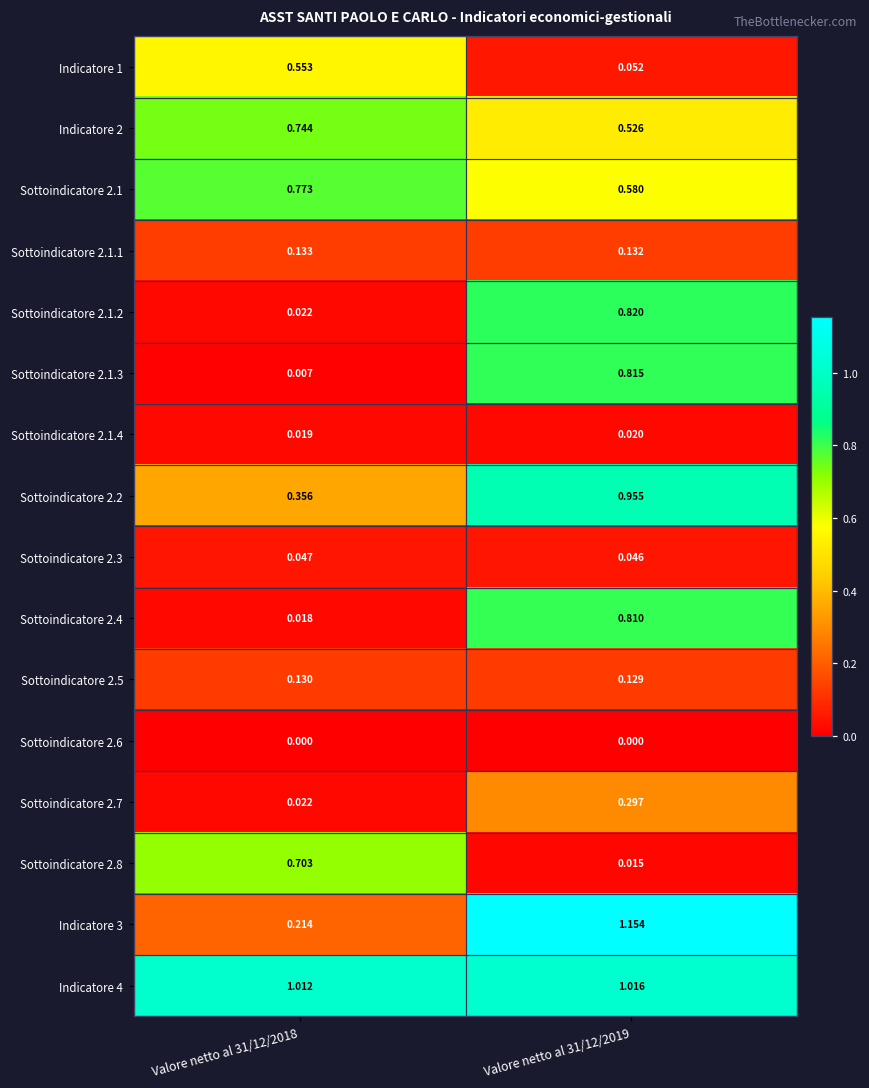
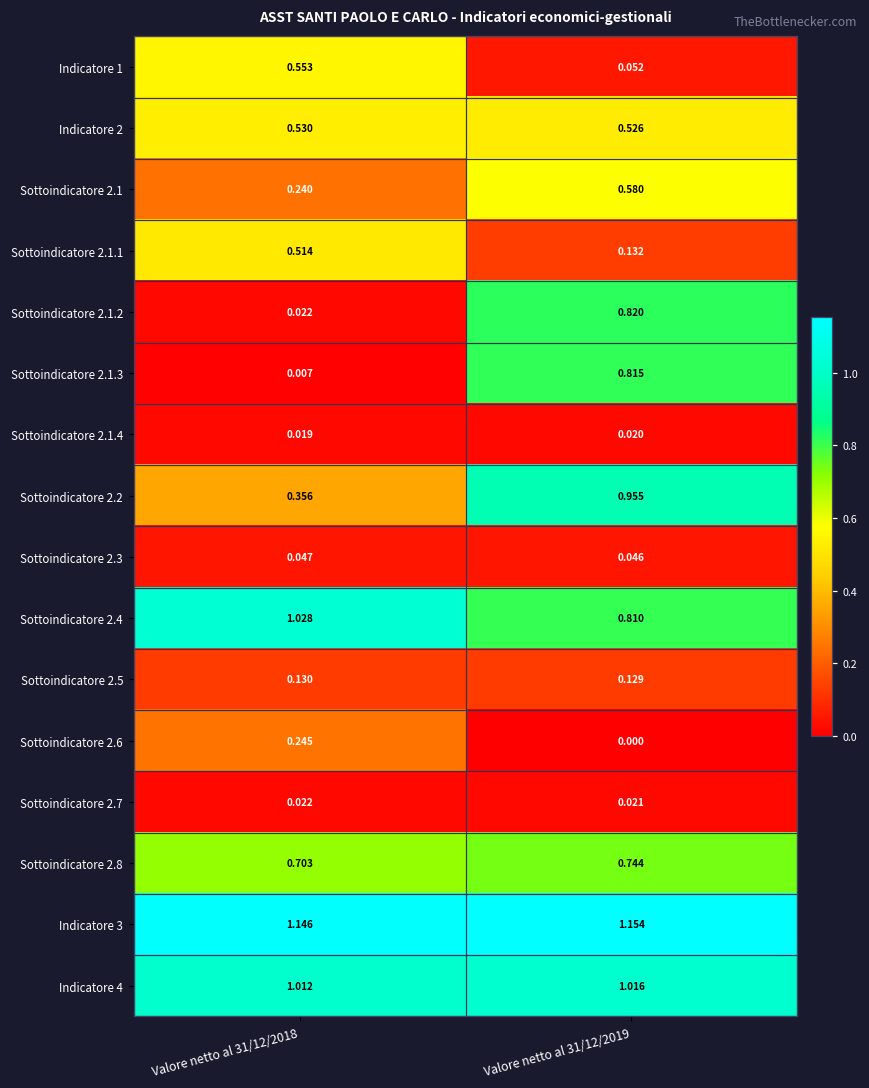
  {
    "Indicatore 1": {
      "Valore netto al 31/12/2018": 0.553,
      "Valore netto al 31/12/2019": 0.052
    },
    "Indicatore 2": {
-     "Valore netto al 31/12/2018": 0.744,
+     "Valore netto al 31/12/2018": 0.530,
      "Valore netto al 31/12/2019": 0.526
    },
    "Sottoindicatore 2.1": {
-     "Valore netto al 31/12/2018": 0.773,
+     "Valore netto al 31/12/2018": 0.240,
      "Valore netto al 31/12/2019": 0.580
    },
    "Sottoindicatore 2.1.1": {
-     "Valore netto al 31/12/2018": 0.133,
+     "Valore netto al 31/12/2018": 0.514,
      "Valore netto al 31/12/2019": 0.132
    },
    "Sottoindicatore 2.1.2": {
      "Valore netto al 31/12/2018": 0.022,
      "Valore netto al 31/12/2019": 0.820
    },
    "Sottoindicatore 2.1.3": {
      "Valore netto al 31/12/2018": 0.007,
      "Valore netto al 31/12/2019": 0.815
    },
    "Sottoindicatore 2.1.4": {
      "Valore netto al 31/12/2018": 0.019,
      "Valore netto al 31/12/2019": 0.020
    },
    "Sottoindicatore 2.2": {
      "Valore netto al 31/12/2018": 0.356,
      "Valore netto al 31/12/2019": 0.955
    },
    "Sottoindicatore 2.3": {
      "Valore netto al 31/12/2018": 0.047,
      "Valore netto al 31/12/2019": 0.046
    },
    "Sottoindicatore 2.4": {
-     "Valore netto al 31/12/2018": 0.018,
+     "Valore netto al 31/12/2018": 1.028,
      "Valore netto al 31/12/2019": 0.810
    },
    "Sottoindicatore 2.5": {
      "Valore netto al 31/12/2018": 0.130,
      "Valore netto al 31/12/2019": 0.129
    },
    "Sottoindicatore 2.6": {
-     "Valore netto al 31/12/2018": 0.000,
+     "Valore netto al 31/12/2018": 0.245,
      "Valore netto al 31/12/2019": 0.000
    },
    "Sottoindicatore 2.7": {
      "Valore netto al 31/12/2018": 0.022,
-     "Valore netto al 31/12/2019": 0.297
+     "Valore netto al 31/12/2019": 0.021
    },
    "Sottoindicatore 2.8": {
      "Valore netto al 31/12/2018": 0.703,
-     "Valore netto al 31/12/2019": 0.015
+     "Valore netto al 31/12/2019": 0.744
    },
    "Indicatore 3": {
-     "Valore netto al 31/12/2018": 0.214,
+     "Valore netto al 31/12/2018": 1.146,
      "Valore netto al 31/12/2019": 1.154
    },
    "Indicatore 4": {
      "Valore netto al 31/12/2018": 1.012,
      "Valore netto al 31/12/2019": 1.016
    }
  }
